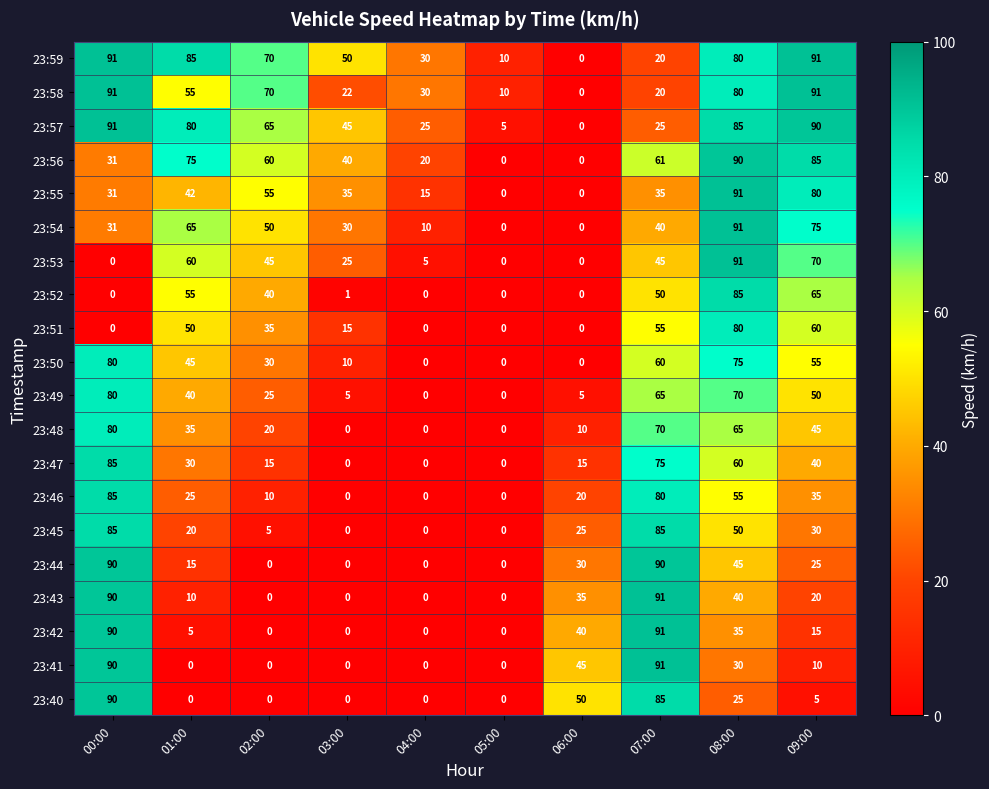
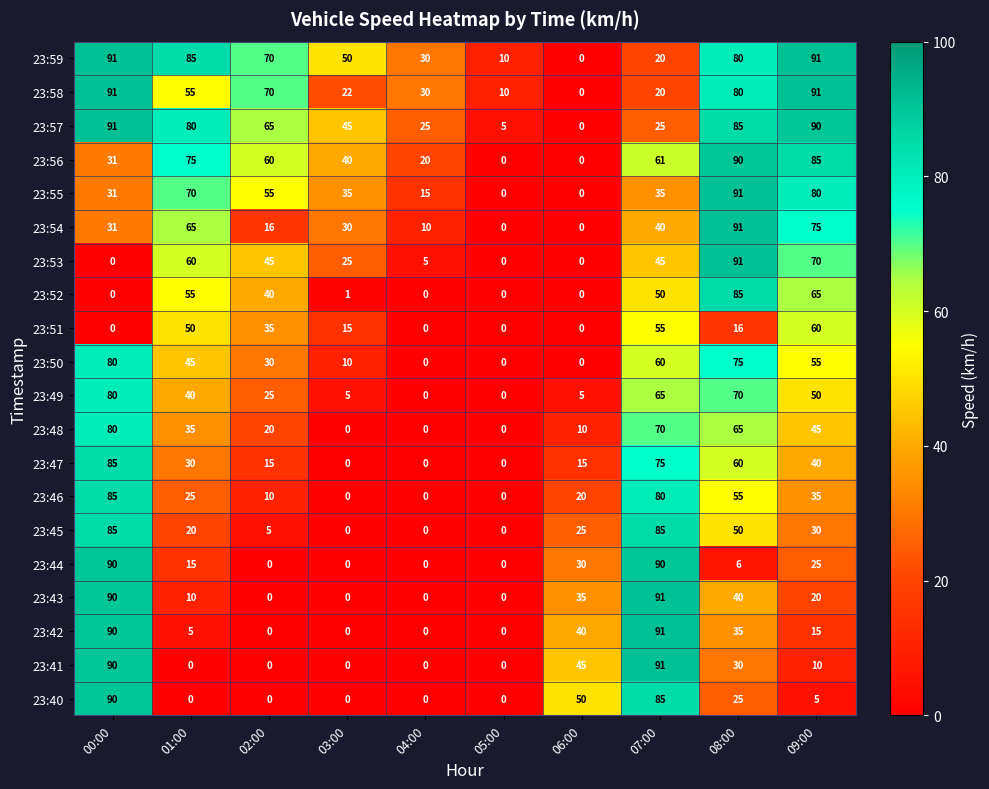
  {
    "23:59": {
      "00:00": 91,
      "01:00": 85,
      "02:00": 70,
      "03:00": 50,
      "04:00": 30,
      "05:00": 10,
      "06:00": 0,
      "07:00": 20,
      "08:00": 80,
      "09:00": 91
    },
    "23:58": {
      "00:00": 91,
      "01:00": 55,
      "02:00": 70,
      "03:00": 22,
      "04:00": 30,
      "05:00": 10,
      "06:00": 0,
      "07:00": 20,
      "08:00": 80,
      "09:00": 91
    },
    "23:57": {
      "00:00": 91,
      "01:00": 80,
      "02:00": 65,
      "03:00": 45,
      "04:00": 25,
      "05:00": 5,
      "06:00": 0,
      "07:00": 25,
      "08:00": 85,
      "09:00": 90
    },
    "23:56": {
      "00:00": 31,
      "01:00": 75,
      "02:00": 60,
      "03:00": 40,
      "04:00": 20,
      "05:00": 0,
      "06:00": 0,
      "07:00": 61,
      "08:00": 90,
      "09:00": 85
    },
    "23:55": {
      "00:00": 31,
-     "01:00": 42,
+     "01:00": 70,
      "02:00": 55,
      "03:00": 35,
      "04:00": 15,
      "05:00": 0,
      "06:00": 0,
      "07:00": 35,
      "08:00": 91,
      "09:00": 80
    },
    "23:54": {
      "00:00": 31,
      "01:00": 65,
-     "02:00": 50,
+     "02:00": 16,
      "03:00": 30,
      "04:00": 10,
      "05:00": 0,
      "06:00": 0,
      "07:00": 40,
      "08:00": 91,
      "09:00": 75
    },
    "23:53": {
      "00:00": 0,
      "01:00": 60,
      "02:00": 45,
      "03:00": 25,
      "04:00": 5,
      "05:00": 0,
      "06:00": 0,
      "07:00": 45,
      "08:00": 91,
      "09:00": 70
    },
    "23:52": {
      "00:00": 0,
      "01:00": 55,
      "02:00": 40,
      "03:00": 1,
      "04:00": 0,
      "05:00": 0,
      "06:00": 0,
      "07:00": 50,
      "08:00": 85,
      "09:00": 65
    },
    "23:51": {
      "00:00": 0,
      "01:00": 50,
      "02:00": 35,
      "03:00": 15,
      "04:00": 0,
      "05:00": 0,
      "06:00": 0,
      "07:00": 55,
-     "08:00": 80,
+     "08:00": 16,
      "09:00": 60
    },
    "23:50": {
      "00:00": 80,
      "01:00": 45,
      "02:00": 30,
      "03:00": 10,
      "04:00": 0,
      "05:00": 0,
      "06:00": 0,
      "07:00": 60,
      "08:00": 75,
      "09:00": 55
    },
    "23:49": {
      "00:00": 80,
      "01:00": 40,
      "02:00": 25,
      "03:00": 5,
      "04:00": 0,
      "05:00": 0,
      "06:00": 5,
      "07:00": 65,
      "08:00": 70,
      "09:00": 50
    },
    "23:48": {
      "00:00": 80,
      "01:00": 35,
      "02:00": 20,
      "03:00": 0,
      "04:00": 0,
      "05:00": 0,
      "06:00": 10,
      "07:00": 70,
      "08:00": 65,
      "09:00": 45
    },
    "23:47": {
      "00:00": 85,
      "01:00": 30,
      "02:00": 15,
      "03:00": 0,
      "04:00": 0,
      "05:00": 0,
      "06:00": 15,
      "07:00": 75,
      "08:00": 60,
      "09:00": 40
    },
    "23:46": {
      "00:00": 85,
      "01:00": 25,
      "02:00": 10,
      "03:00": 0,
      "04:00": 0,
      "05:00": 0,
      "06:00": 20,
      "07:00": 80,
      "08:00": 55,
      "09:00": 35
    },
    "23:45": {
      "00:00": 85,
      "01:00": 20,
      "02:00": 5,
      "03:00": 0,
      "04:00": 0,
      "05:00": 0,
      "06:00": 25,
      "07:00": 85,
      "08:00": 50,
      "09:00": 30
    },
    "23:44": {
      "00:00": 90,
      "01:00": 15,
      "02:00": 0,
      "03:00": 0,
      "04:00": 0,
      "05:00": 0,
      "06:00": 30,
      "07:00": 90,
-     "08:00": 45,
+     "08:00": 6,
      "09:00": 25
    },
    "23:43": {
      "00:00": 90,
      "01:00": 10,
      "02:00": 0,
      "03:00": 0,
      "04:00": 0,
      "05:00": 0,
      "06:00": 35,
      "07:00": 91,
      "08:00": 40,
      "09:00": 20
    },
    "23:42": {
      "00:00": 90,
      "01:00": 5,
      "02:00": 0,
      "03:00": 0,
      "04:00": 0,
      "05:00": 0,
      "06:00": 40,
      "07:00": 91,
      "08:00": 35,
      "09:00": 15
    },
    "23:41": {
      "00:00": 90,
      "01:00": 0,
      "02:00": 0,
      "03:00": 0,
      "04:00": 0,
      "05:00": 0,
      "06:00": 45,
      "07:00": 91,
      "08:00": 30,
      "09:00": 10
    },
    "23:40": {
      "00:00": 90,
      "01:00": 0,
      "02:00": 0,
      "03:00": 0,
      "04:00": 0,
      "05:00": 0,
      "06:00": 50,
      "07:00": 85,
      "08:00": 25,
      "09:00": 5
    }
  }
